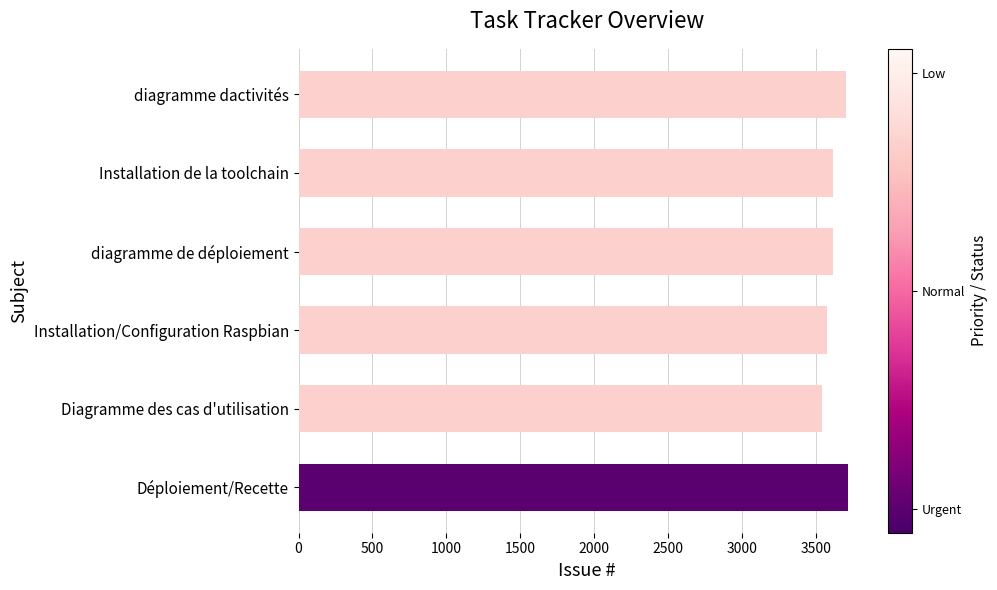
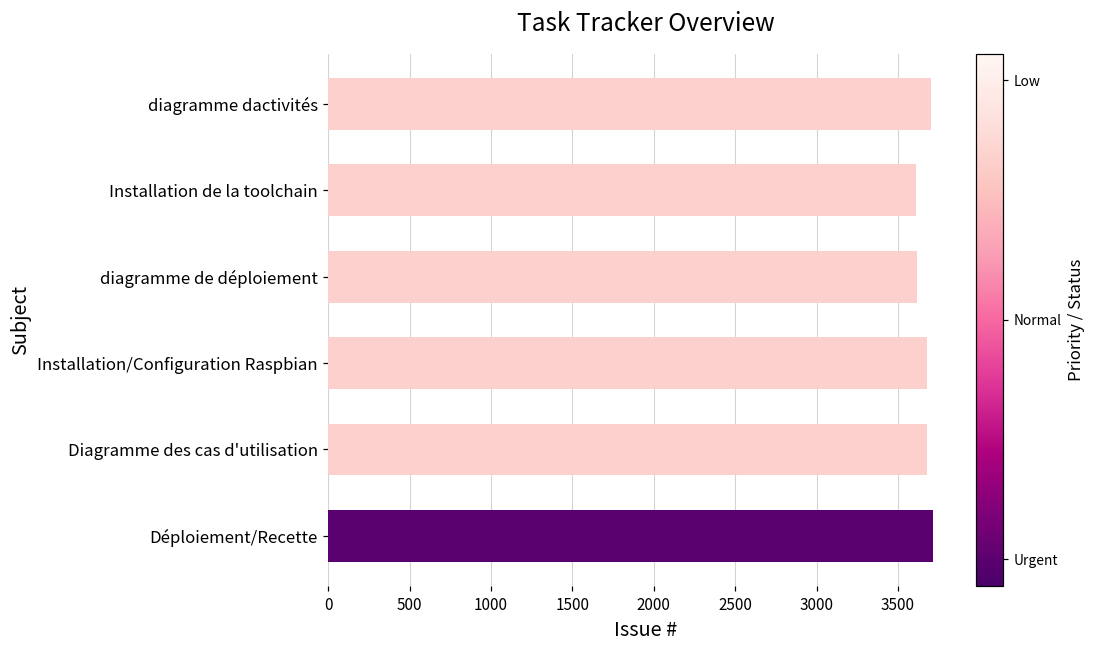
  {
    "diagramme dactivités": 3700,
    "Installation de la toolchain": 3610,
    "diagramme de déploiement": 3620,
-   "Installation/Configuration Raspbian": 3580,
-   "Diagramme des cas d'utilisation": 3540,
+   "Installation/Configuration Raspbian": 3680,
+   "Diagramme des cas d'utilisation": 3680,
    "Déploiement/Recette": 3710
  }
